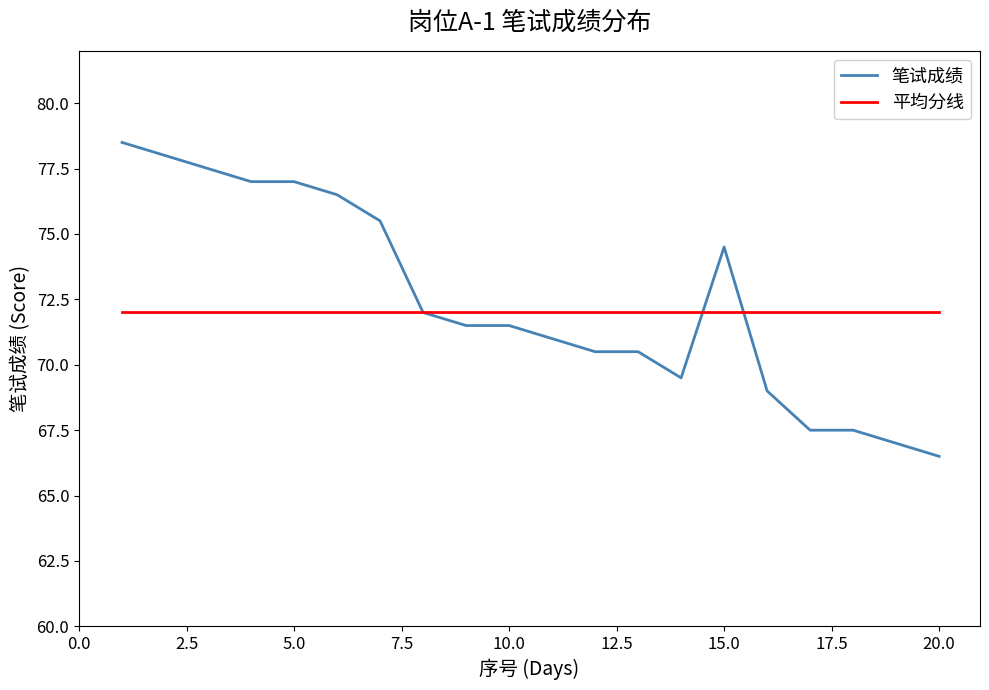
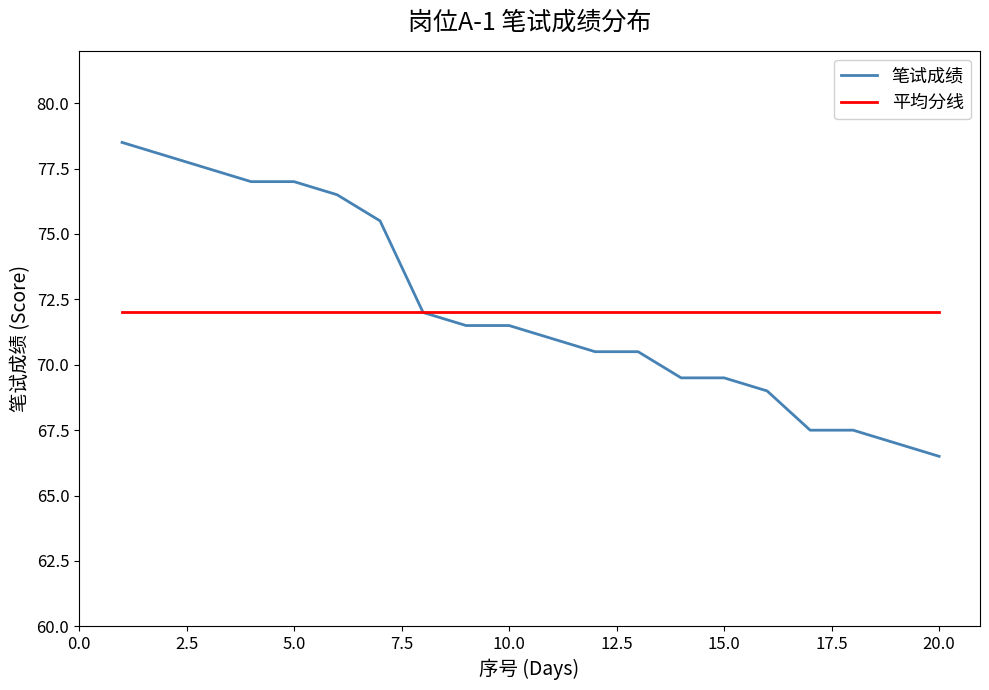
  {
    "笔试成绩": {
      "5.0": 77.0,
      "10.0": 71.5,
-     "15.0": 74.5,
+     "15.0": 69.5,
      "20.0": 66.5
    },
    "平均分线": {
      "5.0": 72.0,
      "10.0": 72.0,
      "15.0": 72.0,
      "20.0": 72.0
    }
  }
